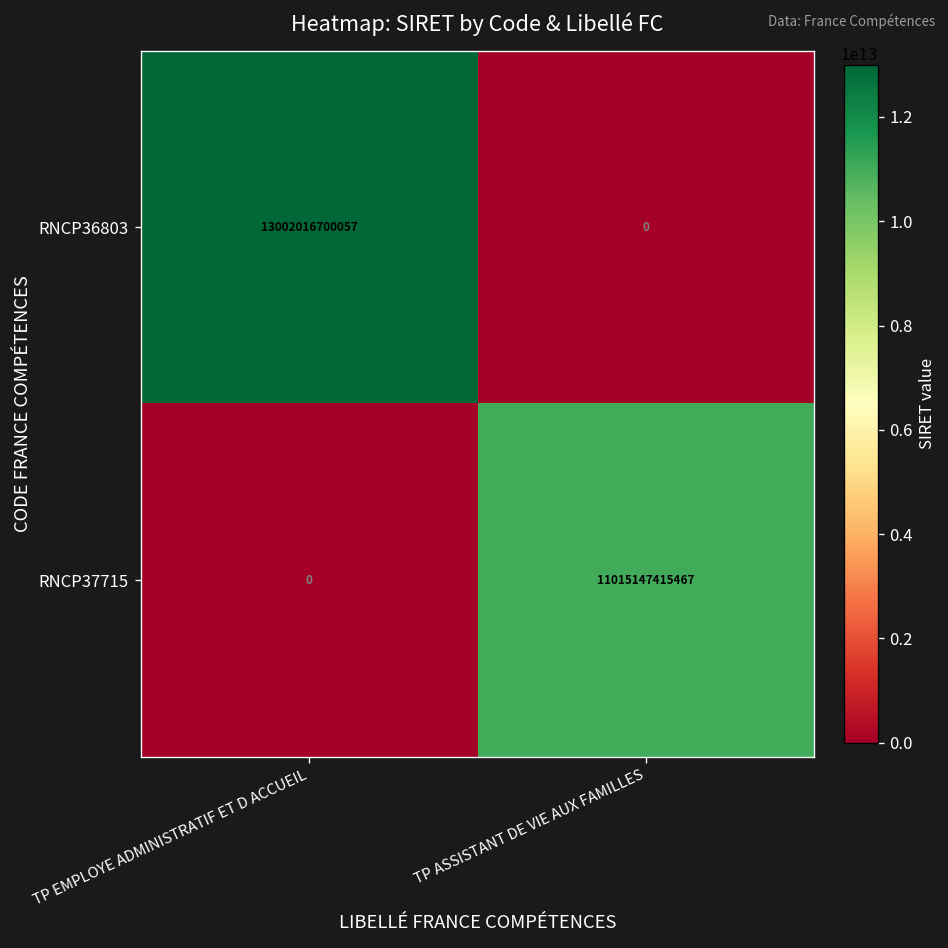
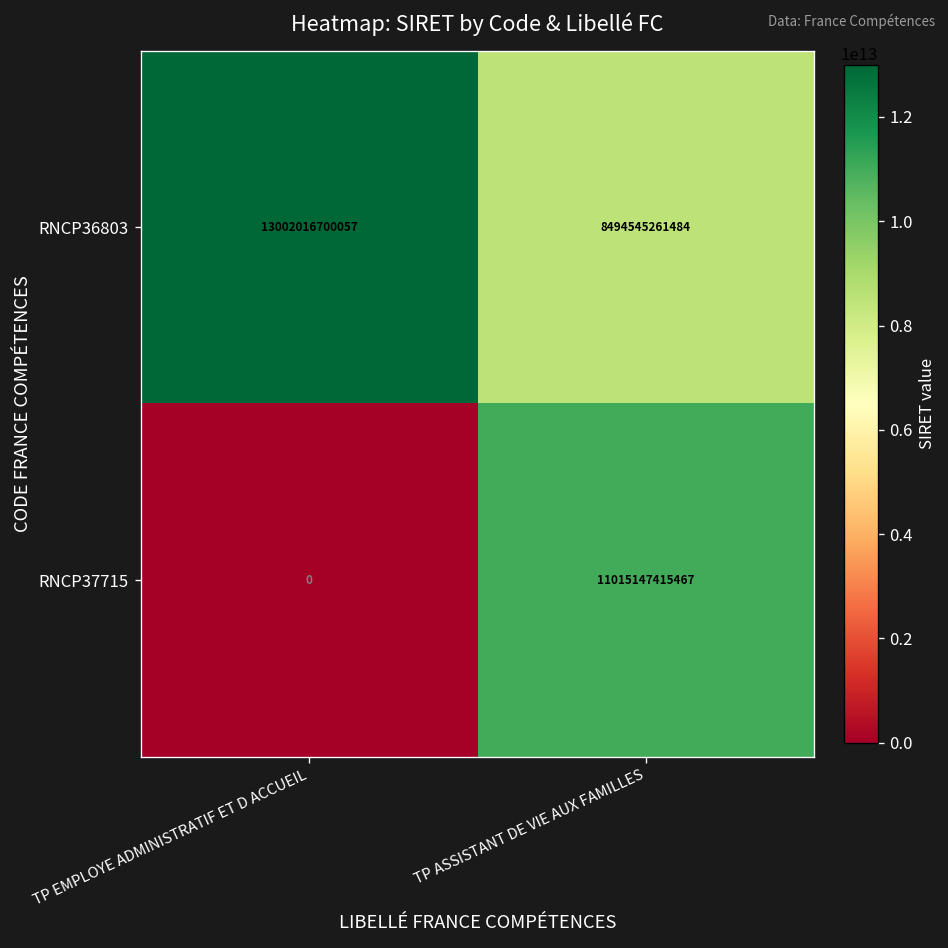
  {
    "RNCP36803": {
      "TP EMPLOYE ADMINISTRATIF ET D ACCUEIL": 13002016700057,
-     "TP ASSISTANT DE VIE AUX FAMILLES": 0
+     "TP ASSISTANT DE VIE AUX FAMILLES": 8494545261484
    },
    "RNCP37715": {
      "TP EMPLOYE ADMINISTRATIF ET D ACCUEIL": 0,
      "TP ASSISTANT DE VIE AUX FAMILLES": 11015147415467
    }
  }
